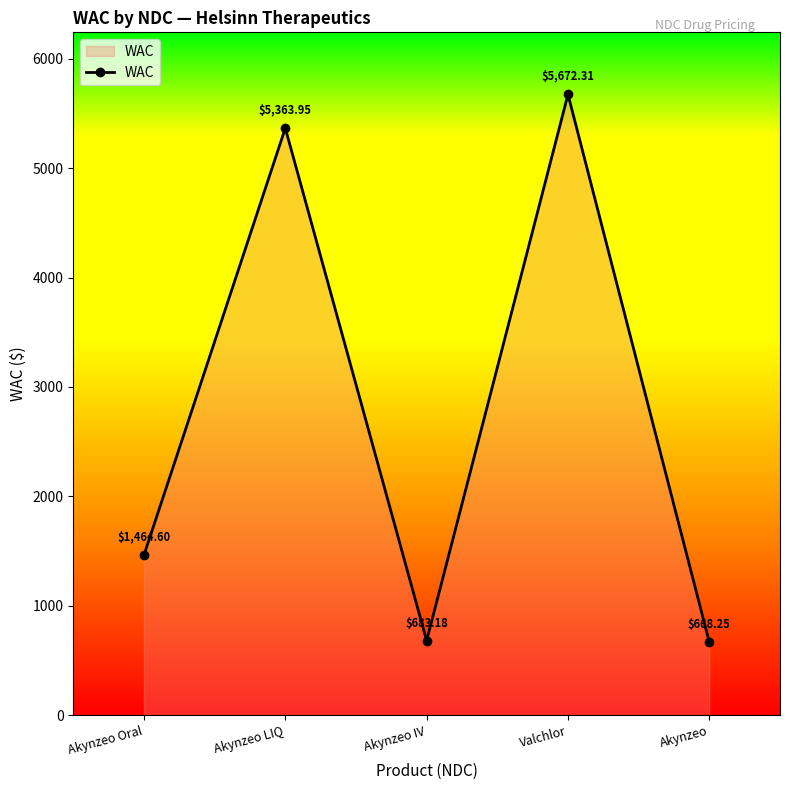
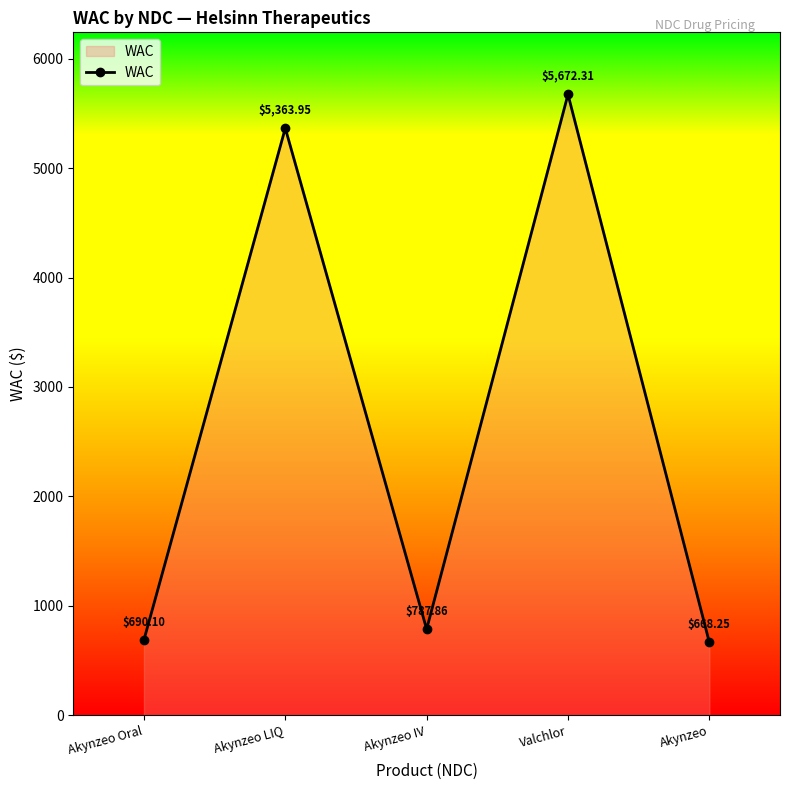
  {
-   "Akynzeo Oral": "$1,464.60",
+   "Akynzeo Oral": "$690.10",
    "Akynzeo LIQ": "$5,363.95",
-   "Akynzeo IV": "$683.18",
+   "Akynzeo IV": "$787.86",
    "Valchlor": "$5,672.31",
    "Akynzeo": "$668.25"
  }
